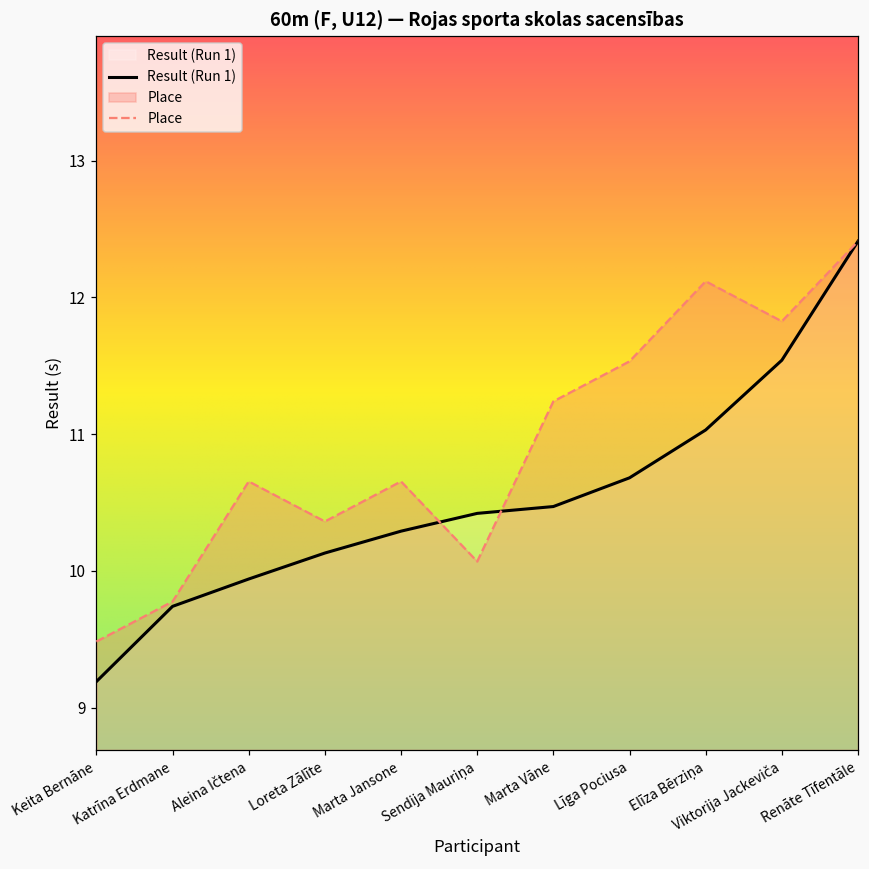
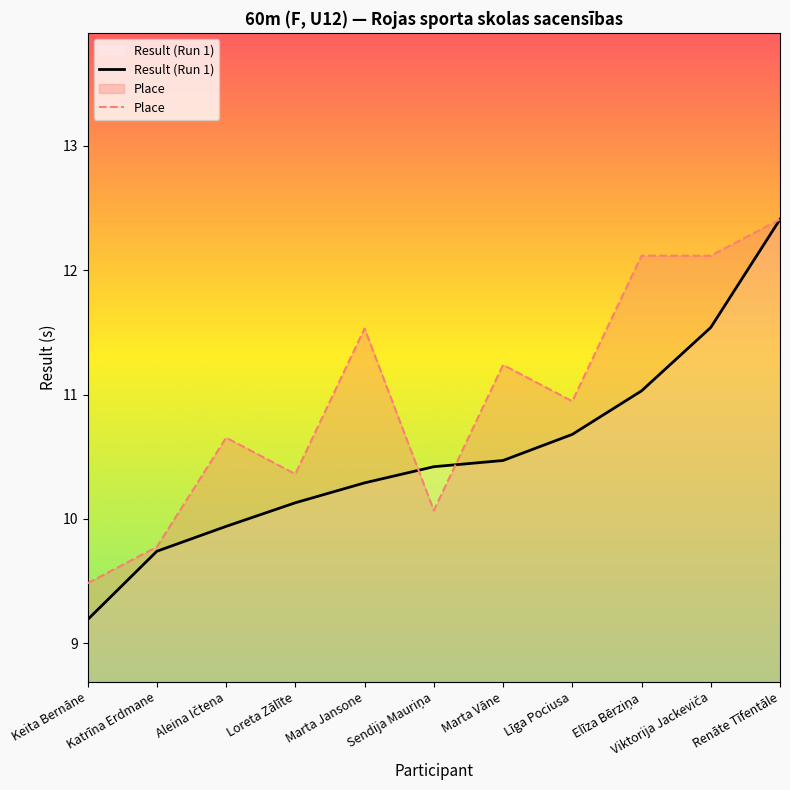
  {
    "Place": {
      "Keita Bernāne": 9.48,
      "Katrīna Erdmane": 9.78,
      "Aleina Ičtena": 10.65,
      "Loreta Zālīte": 10.36,
-     "Marta Jansone": 10.65,
+     "Marta Jansone": 11.53,
      "Sendija Mauriņa": 10.07,
      "Marta Vāne": 11.24,
-     "Līga Pociusa": 11.53,
+     "Līga Pociusa": 10.95,
      "Elīza Bērziņa": 12.12,
-     "Viktorija Jackeviča": 11.82
+     "Viktorija Jackeviča": 12.12
    }
  }
